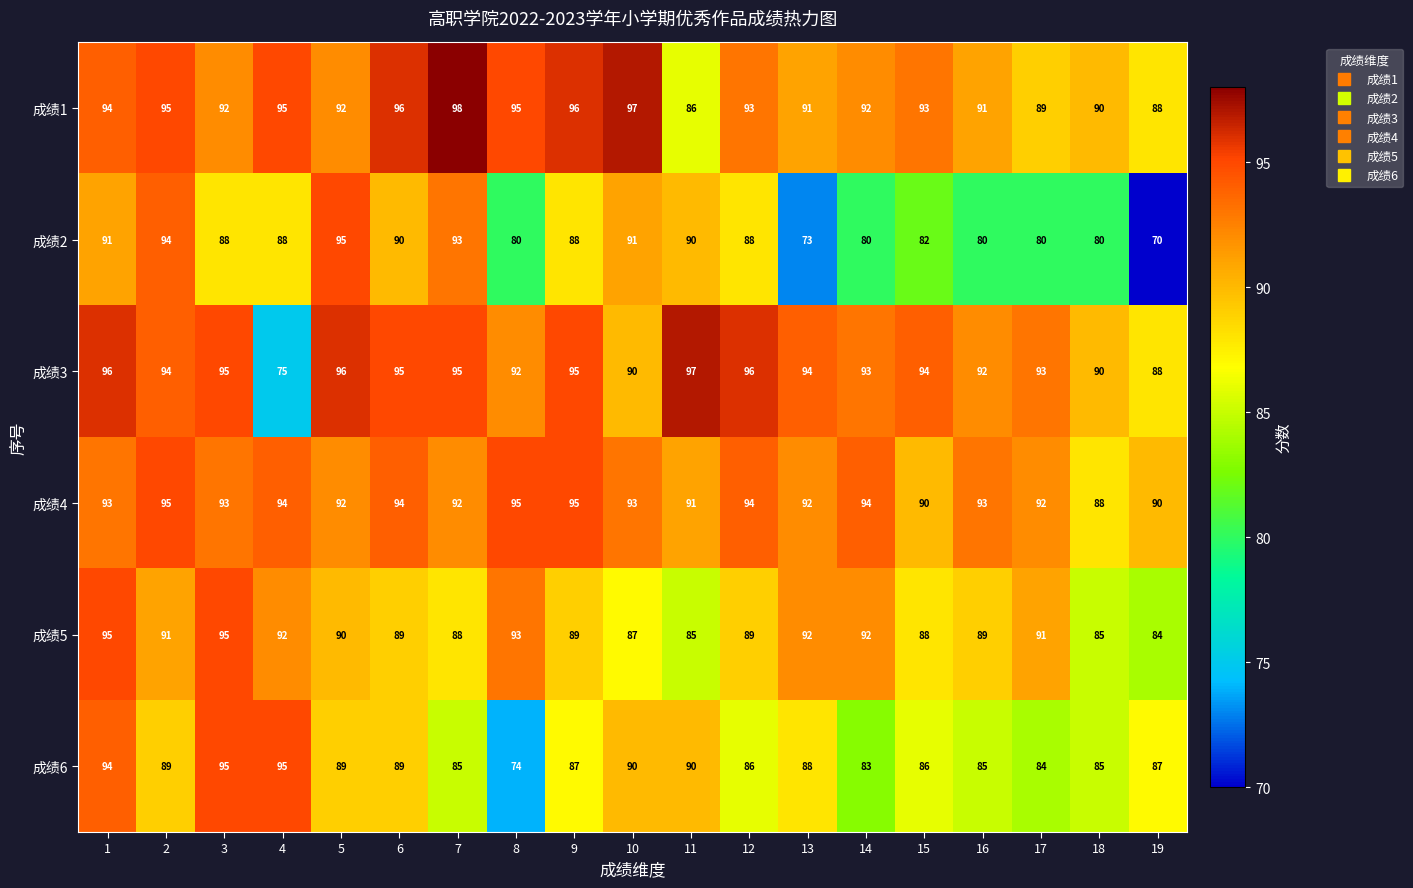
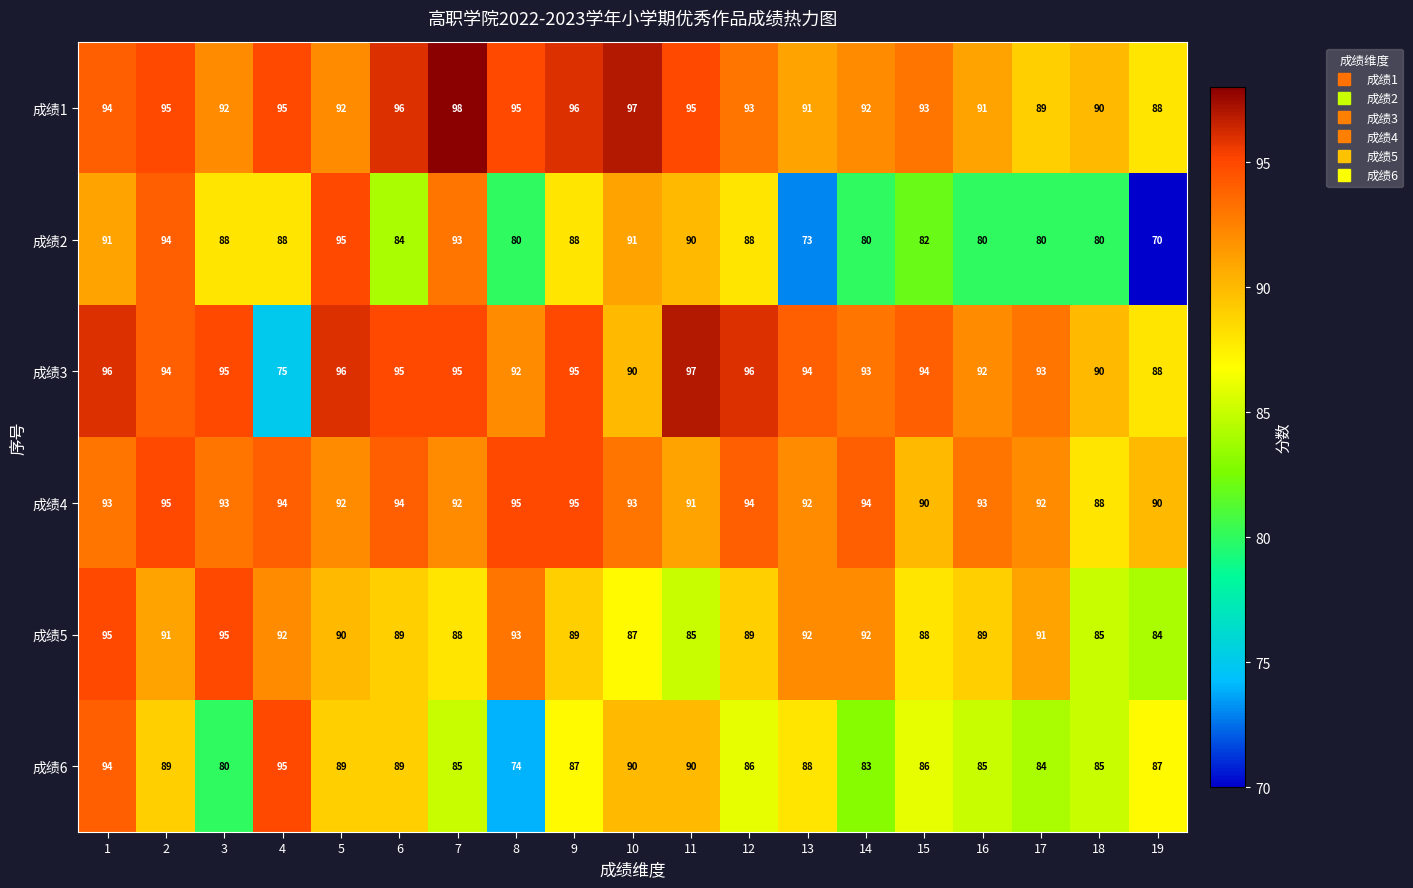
  {
    "成绩1": {
      "1": 94,
      "2": 95,
      "3": 92,
      "4": 95,
      "5": 92,
      "6": 96,
      "7": 98,
      "8": 95,
      "9": 96,
      "10": 97,
-     "11": 86,
+     "11": 95,
      "12": 93,
      "13": 91,
      "14": 92,
      "15": 93,
      "16": 91,
      "17": 89,
      "18": 90,
      "19": 88
    },
    "成绩2": {
      "1": 91,
      "2": 94,
      "3": 88,
      "4": 88,
      "5": 95,
-     "6": 90,
+     "6": 84,
      "7": 93,
      "8": 80,
      "9": 88,
      "10": 91,
      "11": 90,
      "12": 88,
      "13": 73,
      "14": 80,
      "15": 82,
      "16": 80,
      "17": 80,
      "18": 80,
      "19": 70
    },
    "成绩3": {
      "1": 96,
      "2": 94,
      "3": 95,
      "4": 75,
      "5": 96,
      "6": 95,
      "7": 95,
      "8": 92,
      "9": 95,
      "10": 90,
      "11": 97,
      "12": 96,
      "13": 94,
      "14": 93,
      "15": 94,
      "16": 92,
      "17": 93,
      "18": 90,
      "19": 88
    },
    "成绩4": {
      "1": 93,
      "2": 95,
      "3": 93,
      "4": 94,
      "5": 92,
      "6": 94,
      "7": 92,
      "8": 95,
      "9": 95,
      "10": 93,
      "11": 91,
      "12": 94,
      "13": 92,
      "14": 94,
      "15": 90,
      "16": 93,
      "17": 92,
      "18": 88,
      "19": 90
    },
    "成绩5": {
      "1": 95,
      "2": 91,
      "3": 95,
      "4": 92,
      "5": 90,
      "6": 89,
      "7": 88,
      "8": 93,
      "9": 89,
      "10": 87,
      "11": 85,
      "12": 89,
      "13": 92,
      "14": 92,
      "15": 88,
      "16": 89,
      "17": 91,
      "18": 85,
      "19": 84
    },
    "成绩6": {
      "1": 94,
      "2": 89,
-     "3": 95,
+     "3": 80,
      "4": 95,
      "5": 89,
      "6": 89,
      "7": 85,
      "8": 74,
      "9": 87,
      "10": 90,
      "11": 90,
      "12": 86,
      "13": 88,
      "14": 83,
      "15": 86,
      "16": 85,
      "17": 84,
      "18": 85,
      "19": 87
    }
  }
